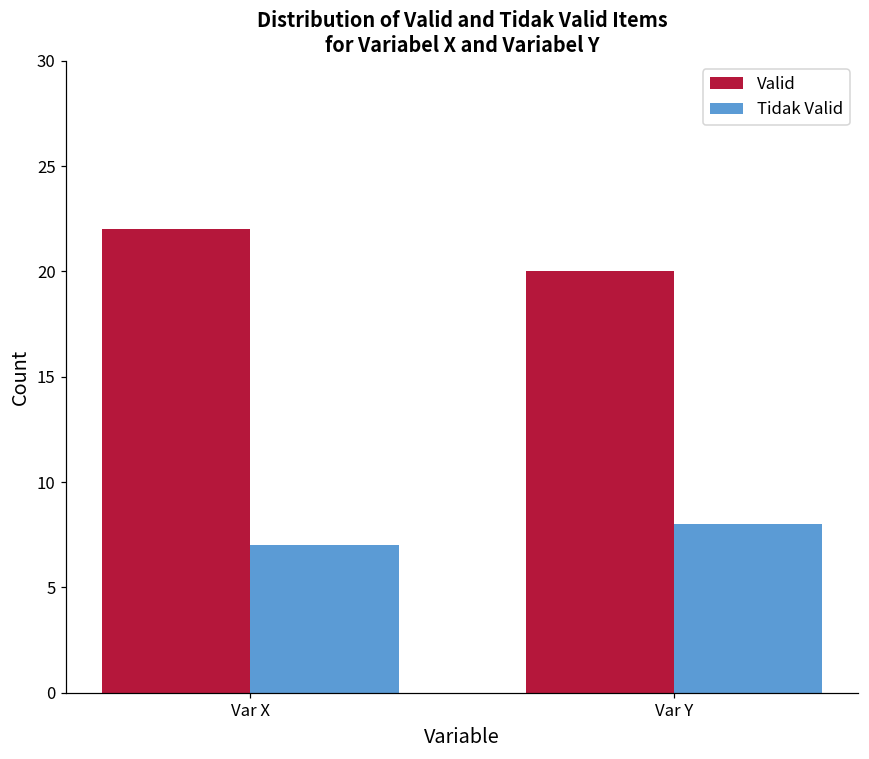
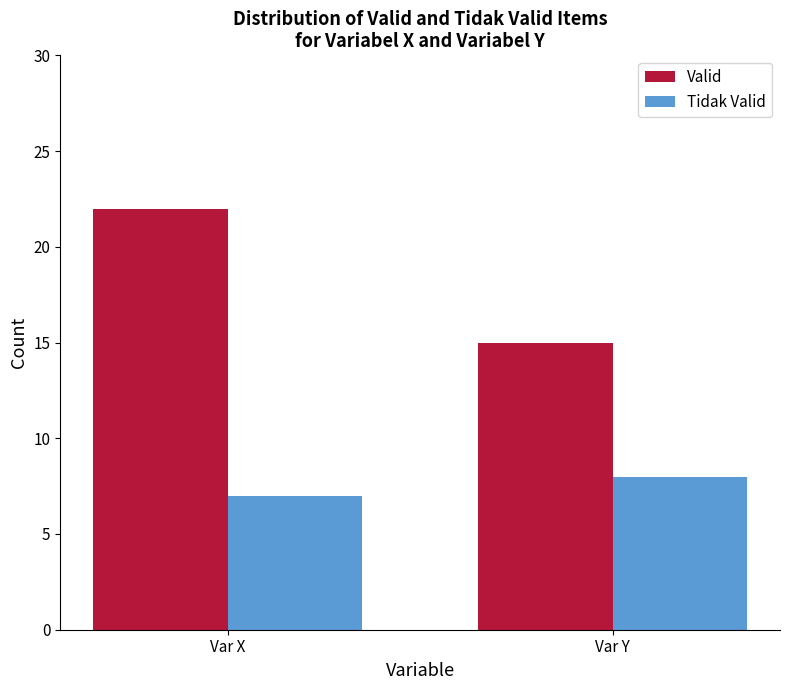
  {
    "Valid": {
      "Var X": 22,
-     "Var Y": 20
+     "Var Y": 15
    },
    "Tidak Valid": {
      "Var X": 7,
      "Var Y": 8
    }
  }
